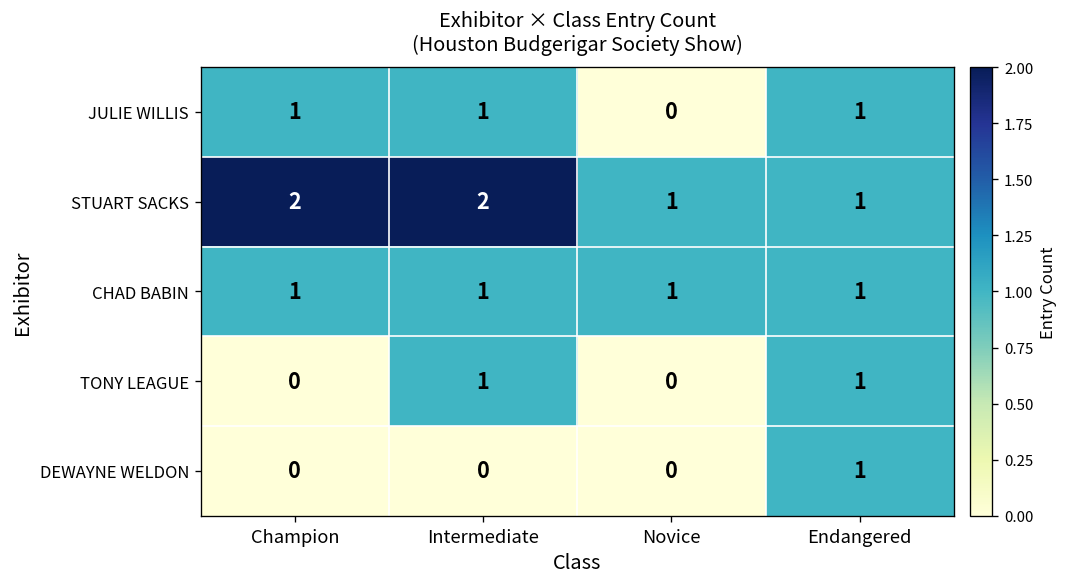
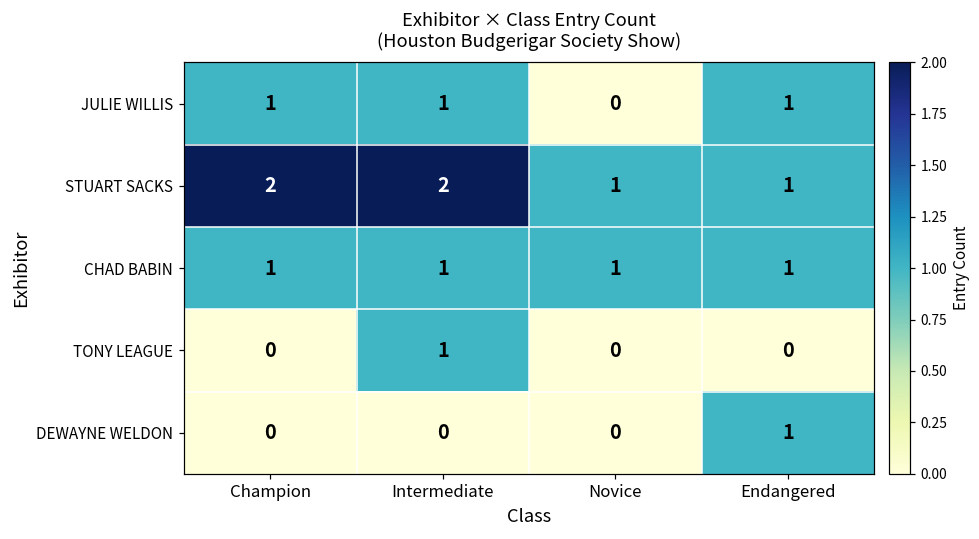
  {
    "JULIE WILLIS": {
      "Champion": 1,
      "Intermediate": 1,
      "Novice": 0,
      "Endangered": 1
    },
    "STUART SACKS": {
      "Champion": 2,
      "Intermediate": 2,
      "Novice": 1,
      "Endangered": 1
    },
    "CHAD BABIN": {
      "Champion": 1,
      "Intermediate": 1,
      "Novice": 1,
      "Endangered": 1
    },
    "TONY LEAGUE": {
      "Champion": 0,
      "Intermediate": 1,
      "Novice": 0,
-     "Endangered": 1
+     "Endangered": 0
    },
    "DEWAYNE WELDON": {
      "Champion": 0,
      "Intermediate": 0,
      "Novice": 0,
      "Endangered": 1
    }
  }
